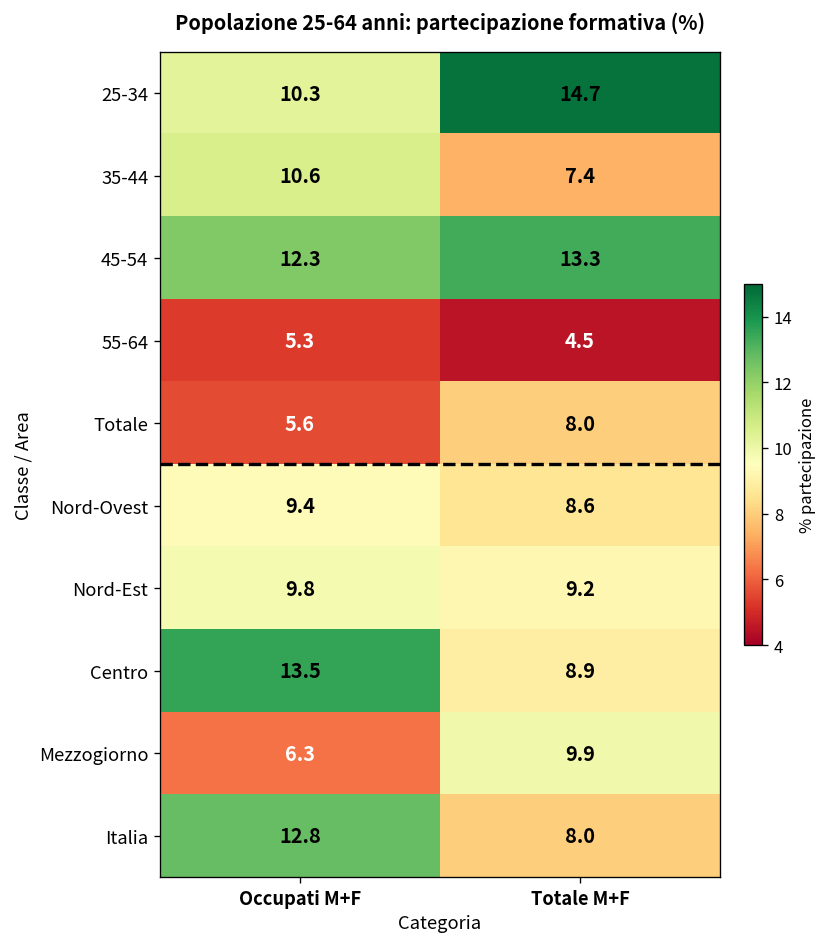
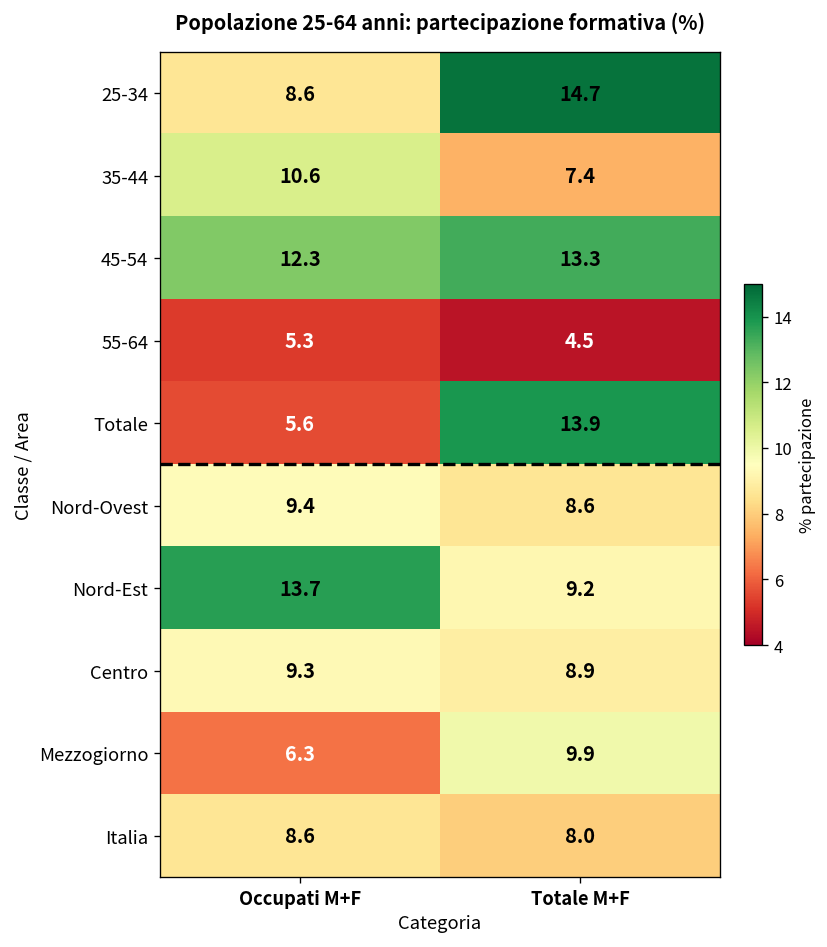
  {
    "25-34": {
-     "Occupati M+F": 10.3,
+     "Occupati M+F": 8.6,
      "Totale M+F": 14.7
    },
    "35-44": {
      "Occupati M+F": 10.6,
      "Totale M+F": 7.4
    },
    "45-54": {
      "Occupati M+F": 12.3,
      "Totale M+F": 13.3
    },
    "55-64": {
      "Occupati M+F": 5.3,
      "Totale M+F": 4.5
    },
    "Totale": {
      "Occupati M+F": 5.6,
-     "Totale M+F": 8.0
+     "Totale M+F": 13.9
    },
    "Nord-Ovest": {
      "Occupati M+F": 9.4,
      "Totale M+F": 8.6
    },
    "Nord-Est": {
-     "Occupati M+F": 9.8,
+     "Occupati M+F": 13.7,
      "Totale M+F": 9.2
    },
    "Centro": {
-     "Occupati M+F": 13.5,
+     "Occupati M+F": 9.3,
      "Totale M+F": 8.9
    },
    "Mezzogiorno": {
      "Occupati M+F": 6.3,
      "Totale M+F": 9.9
    },
    "Italia": {
-     "Occupati M+F": 12.8,
+     "Occupati M+F": 8.6,
      "Totale M+F": 8.0
    }
  }
